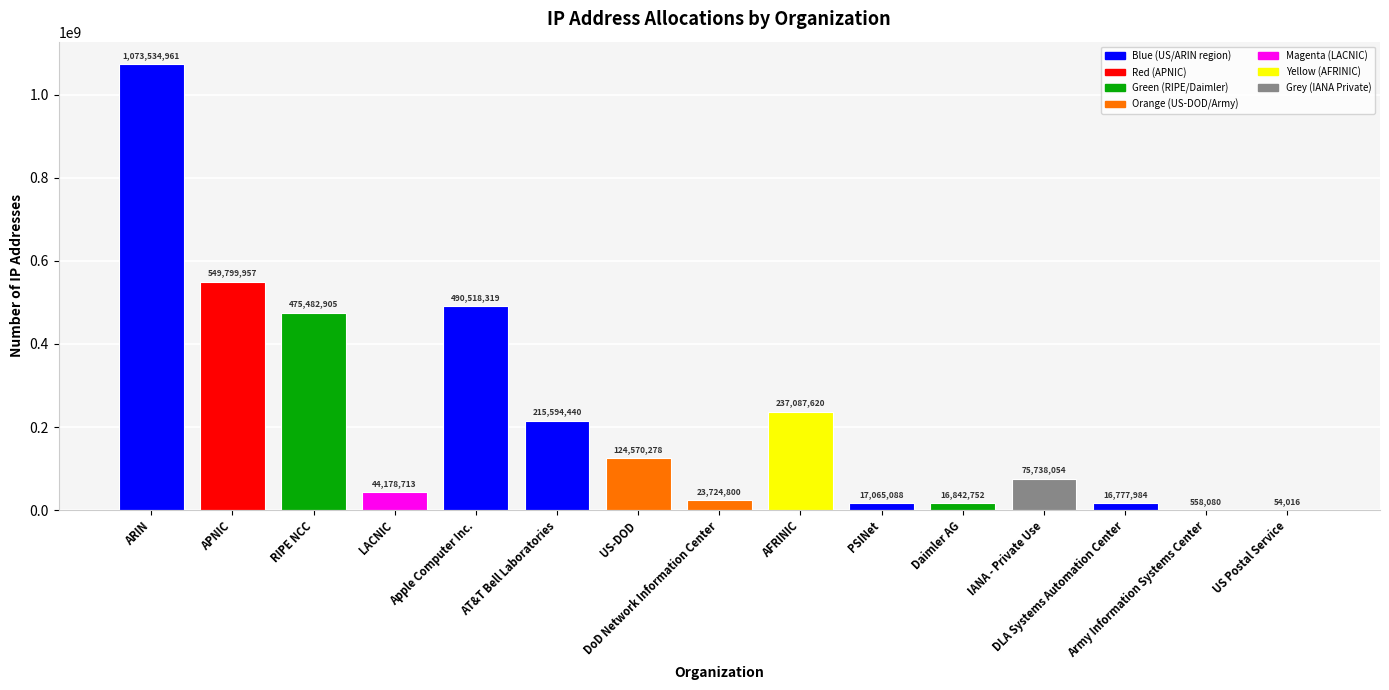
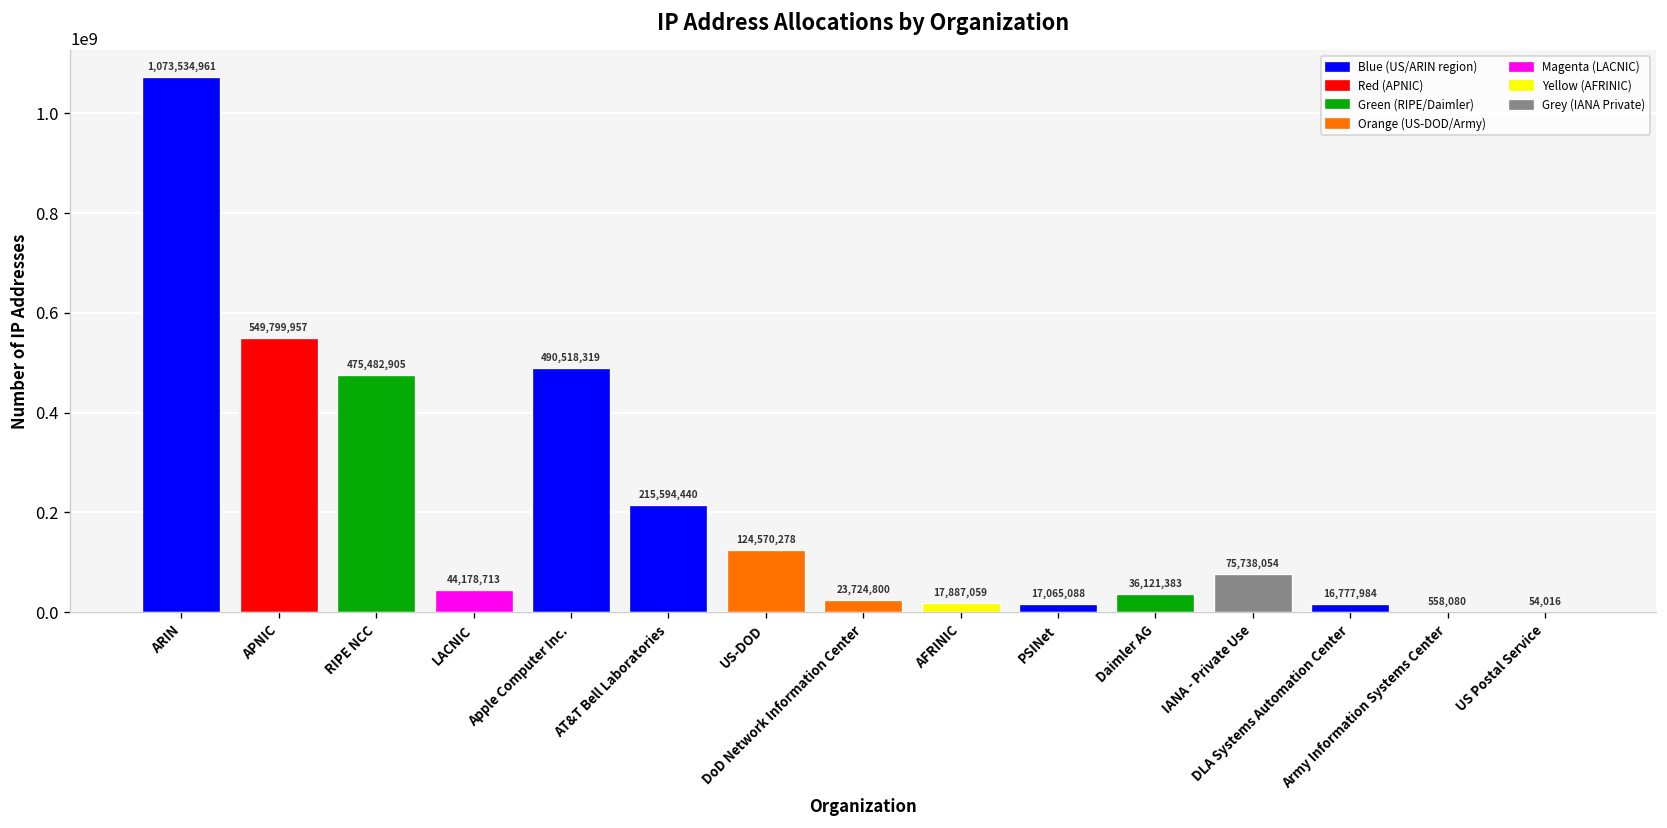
  {
    "ARIN": "1,073,534,961",
    "APNIC": "549,799,957",
    "RIPE NCC": "475,482,905",
    "LACNIC": "44,178,713",
    "Apple Computer Inc.": "490,518,319",
    "AT&T Bell Laboratories": "215,594,440",
    "US-DOD": "124,570,278",
    "DoD Network Information Center": "23,724,800",
-   "AFRINIC": "237,087,620",
+   "AFRINIC": "17,887,059",
    "PSINet": "17,065,088",
-   "Daimler AG": "16,842,752",
+   "Daimler AG": "36,121,383",
    "IANA - Private Use": "75,738,054",
    "DLA Systems Automation Center": "16,777,984",
    "Army Information Systems Center": "558,080",
    "US Postal Service": "54,016"
  }
